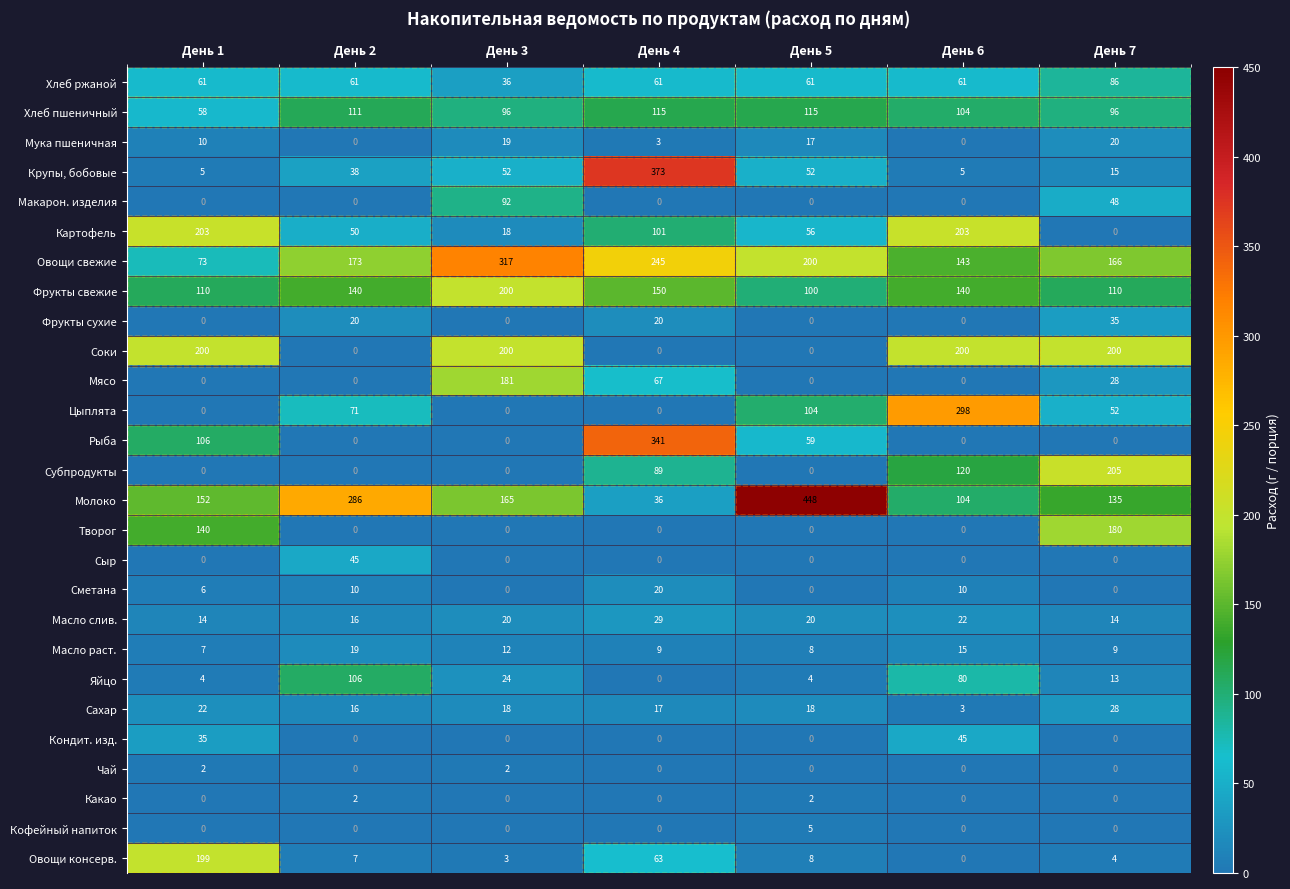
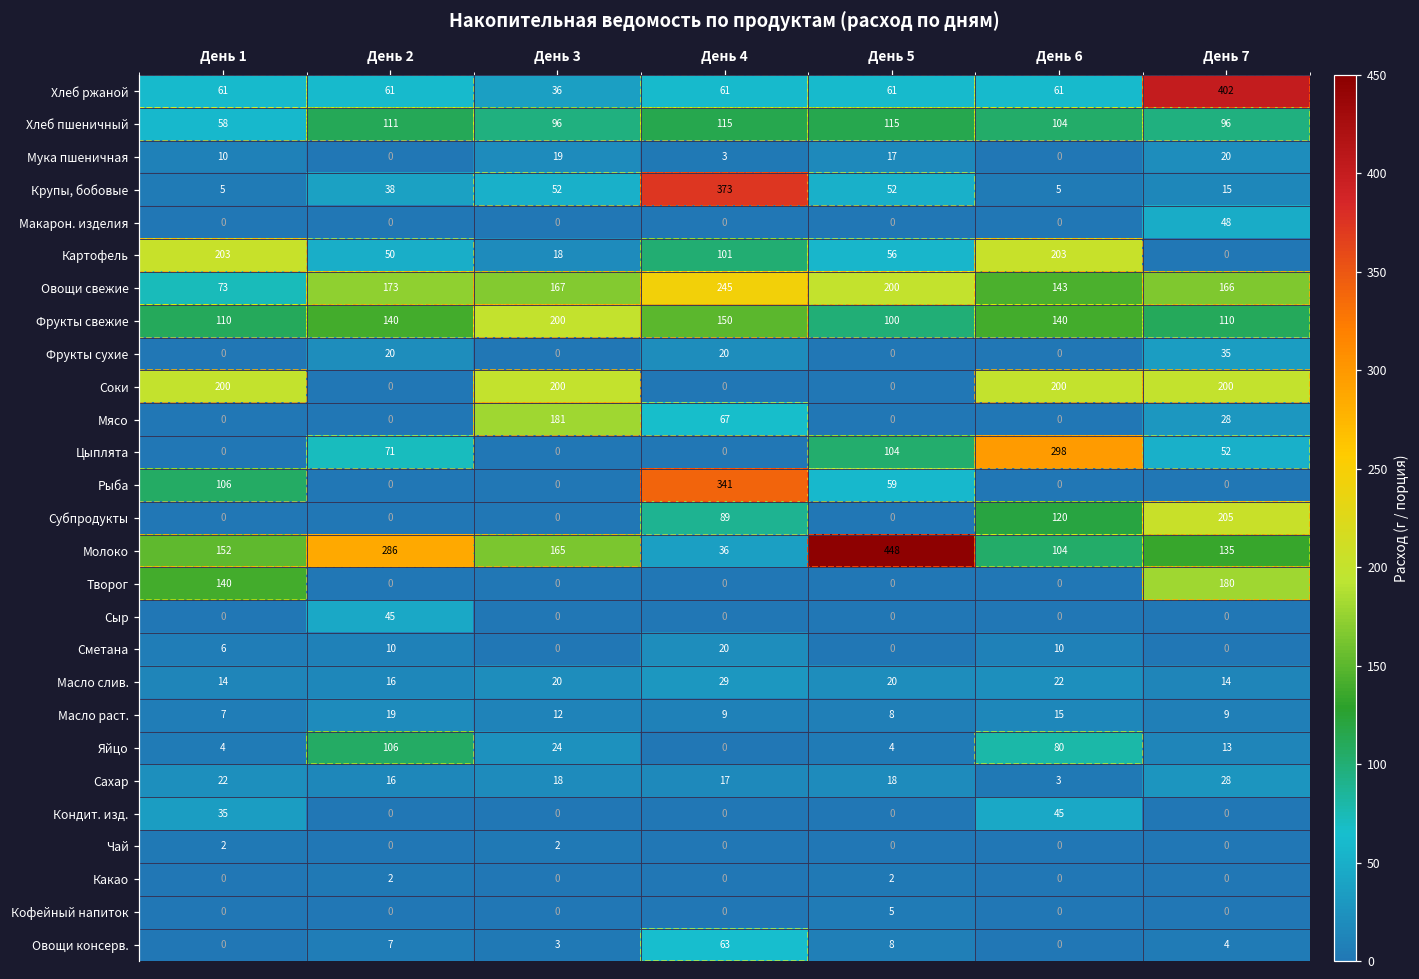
  {
    "Хлеб ржаной": {
      "День 1": 61,
      "День 2": 61,
      "День 3": 36,
      "День 4": 61,
      "День 5": 61,
      "День 6": 61,
-     "День 7": 86
+     "День 7": 402
    },
    "Хлеб пшеничный": {
      "День 1": 58,
      "День 2": 111,
      "День 3": 96,
      "День 4": 115,
      "День 5": 115,
      "День 6": 104,
      "День 7": 96
    },
    "Мука пшеничная": {
      "День 1": 10,
      "День 2": 0,
      "День 3": 19,
      "День 4": 3,
      "День 5": 17,
      "День 6": 0,
      "День 7": 20
    },
    "Крупы, бобовые": {
      "День 1": 5,
      "День 2": 38,
      "День 3": 52,
      "День 4": 373,
      "День 5": 52,
      "День 6": 5,
      "День 7": 15
    },
    "Макарон. изделия": {
      "День 1": 0,
      "День 2": 0,
-     "День 3": 92,
+     "День 3": 0,
      "День 4": 0,
      "День 5": 0,
      "День 6": 0,
      "День 7": 48
    },
    "Картофель": {
      "День 1": 203,
      "День 2": 50,
      "День 3": 18,
      "День 4": 101,
      "День 5": 56,
      "День 6": 203,
      "День 7": 0
    },
    "Овощи свежие": {
      "День 1": 73,
      "День 2": 173,
-     "День 3": 317,
+     "День 3": 167,
      "День 4": 245,
      "День 5": 200,
      "День 6": 143,
      "День 7": 166
    },
    "Фрукты свежие": {
      "День 1": 110,
      "День 2": 140,
      "День 3": 200,
      "День 4": 150,
      "День 5": 100,
      "День 6": 140,
      "День 7": 110
    },
    "Фрукты сухие": {
      "День 1": 0,
      "День 2": 20,
      "День 3": 0,
      "День 4": 20,
      "День 5": 0,
      "День 6": 0,
      "День 7": 35
    },
    "Соки": {
      "День 1": 200,
      "День 2": 0,
      "День 3": 200,
      "День 4": 0,
      "День 5": 0,
      "День 6": 200,
      "День 7": 200
    },
    "Мясо": {
      "День 1": 0,
      "День 2": 0,
      "День 3": 181,
      "День 4": 67,
      "День 5": 0,
      "День 6": 0,
      "День 7": 28
    },
    "Цыплята": {
      "День 1": 0,
      "День 2": 71,
      "День 3": 0,
      "День 4": 0,
      "День 5": 104,
      "День 6": 298,
      "День 7": 52
    },
    "Рыба": {
      "День 1": 106,
      "День 2": 0,
      "День 3": 0,
      "День 4": 341,
      "День 5": 59,
      "День 6": 0,
      "День 7": 0
    },
    "Субпродукты": {
      "День 1": 0,
      "День 2": 0,
      "День 3": 0,
      "День 4": 89,
      "День 5": 0,
      "День 6": 120,
      "День 7": 205
    },
    "Молоко": {
      "День 1": 152,
      "День 2": 286,
      "День 3": 165,
      "День 4": 36,
      "День 5": 448,
      "День 6": 104,
      "День 7": 135
    },
    "Творог": {
      "День 1": 140,
      "День 2": 0,
      "День 3": 0,
      "День 4": 0,
      "День 5": 0,
      "День 6": 0,
      "День 7": 180
    },
    "Сыр": {
      "День 1": 0,
      "День 2": 45,
      "День 3": 0,
      "День 4": 0,
      "День 5": 0,
      "День 6": 0,
      "День 7": 0
    },
    "Сметана": {
      "День 1": 6,
      "День 2": 10,
      "День 3": 0,
      "День 4": 20,
      "День 5": 0,
      "День 6": 10,
      "День 7": 0
    },
    "Масло слив.": {
      "День 1": 14,
      "День 2": 16,
      "День 3": 20,
      "День 4": 29,
      "День 5": 20,
      "День 6": 22,
      "День 7": 14
    },
    "Масло раст.": {
      "День 1": 7,
      "День 2": 19,
      "День 3": 12,
      "День 4": 9,
      "День 5": 8,
      "День 6": 15,
      "День 7": 9
    },
    "Яйцо": {
      "День 1": 4,
      "День 2": 106,
      "День 3": 24,
      "День 4": 0,
      "День 5": 4,
      "День 6": 80,
      "День 7": 13
    },
    "Сахар": {
      "День 1": 22,
      "День 2": 16,
      "День 3": 18,
      "День 4": 17,
      "День 5": 18,
      "День 6": 3,
      "День 7": 28
    },
    "Кондит. изд.": {
      "День 1": 35,
      "День 2": 0,
      "День 3": 0,
      "День 4": 0,
      "День 5": 0,
      "День 6": 45,
      "День 7": 0
    },
    "Чай": {
      "День 1": 2,
      "День 2": 0,
      "День 3": 2,
      "День 4": 0,
      "День 5": 0,
      "День 6": 0,
      "День 7": 0
    },
    "Какао": {
      "День 1": 0,
      "День 2": 2,
      "День 3": 0,
      "День 4": 0,
      "День 5": 2,
      "День 6": 0,
      "День 7": 0
    },
    "Кофейный напиток": {
      "День 1": 0,
      "День 2": 0,
      "День 3": 0,
      "День 4": 0,
      "День 5": 5,
      "День 6": 0,
      "День 7": 0
    },
    "Овощи консерв.": {
-     "День 1": 199,
+     "День 1": 0,
      "День 2": 7,
      "День 3": 3,
      "День 4": 63,
      "День 5": 8,
      "День 6": 0,
      "День 7": 4
    }
  }
